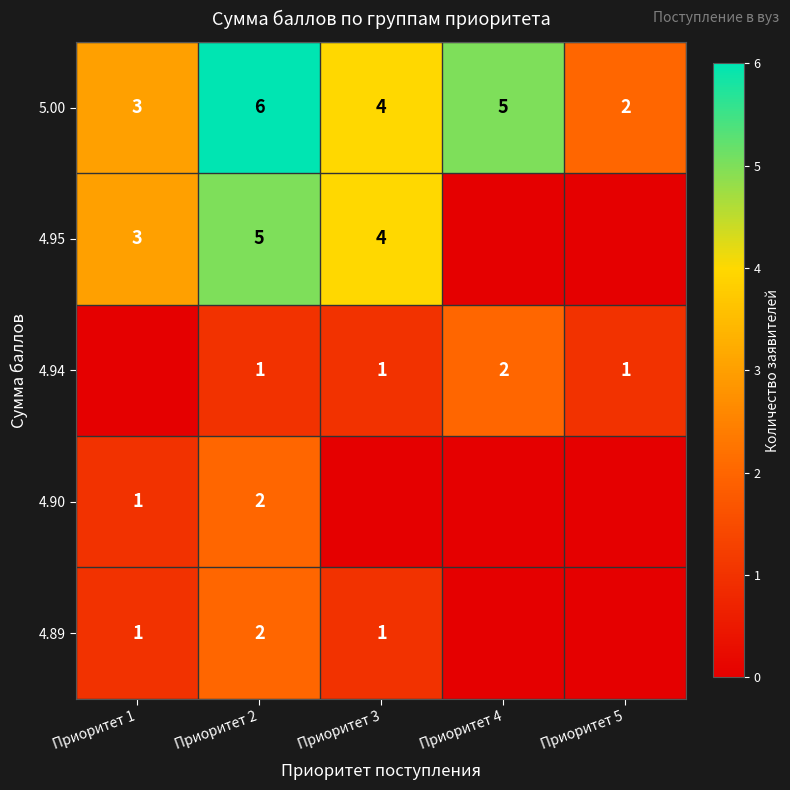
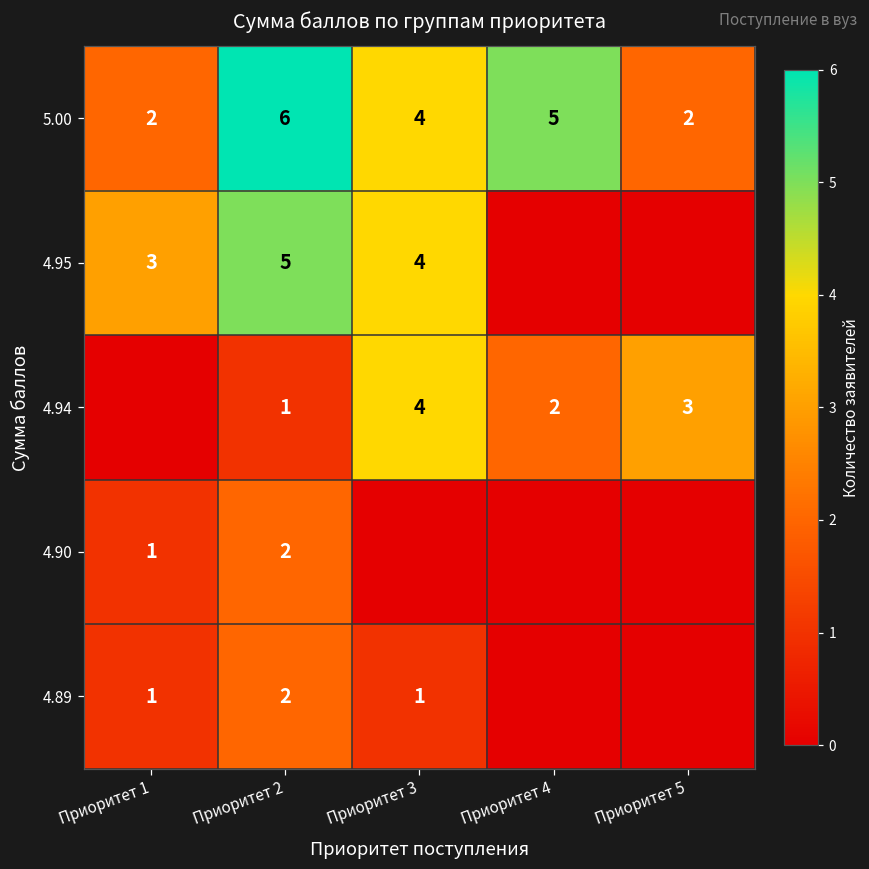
  {
    "5.00": {
-     "Приоритет 1": 3,
+     "Приоритет 1": 2,
      "Приоритет 2": 6,
      "Приоритет 3": 4,
      "Приоритет 4": 5,
      "Приоритет 5": 2
    },
    "4.95": {
      "Приоритет 1": 3,
      "Приоритет 2": 5,
      "Приоритет 3": 4
    },
    "4.94": {
      "Приоритет 2": 1,
-     "Приоритет 3": 1,
+     "Приоритет 3": 4,
      "Приоритет 4": 2,
-     "Приоритет 5": 1
+     "Приоритет 5": 3
    },
    "4.90": {
      "Приоритет 1": 1,
      "Приоритет 2": 2
    },
    "4.89": {
      "Приоритет 1": 1,
      "Приоритет 2": 2,
      "Приоритет 3": 1
    }
  }
